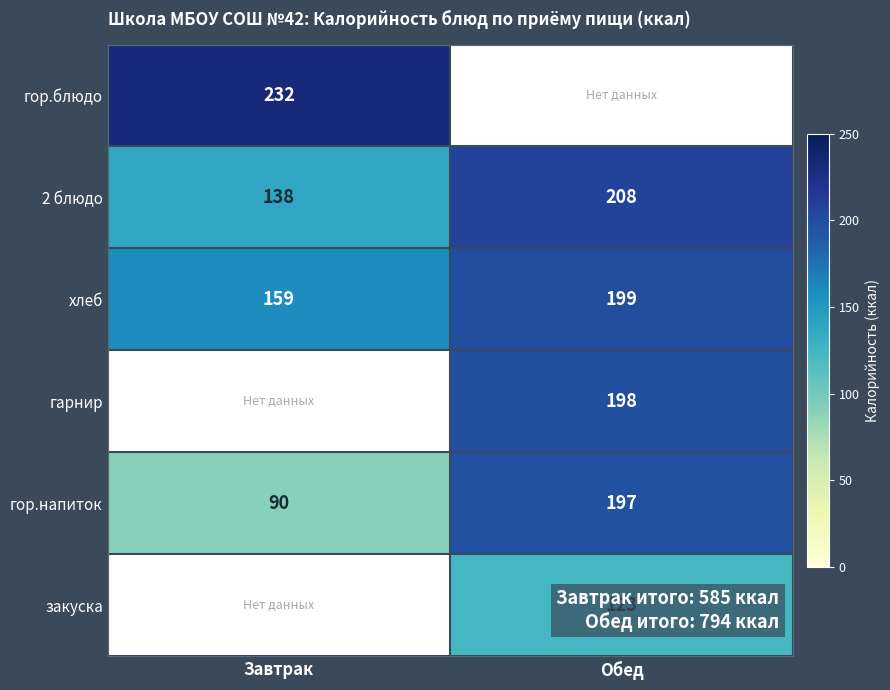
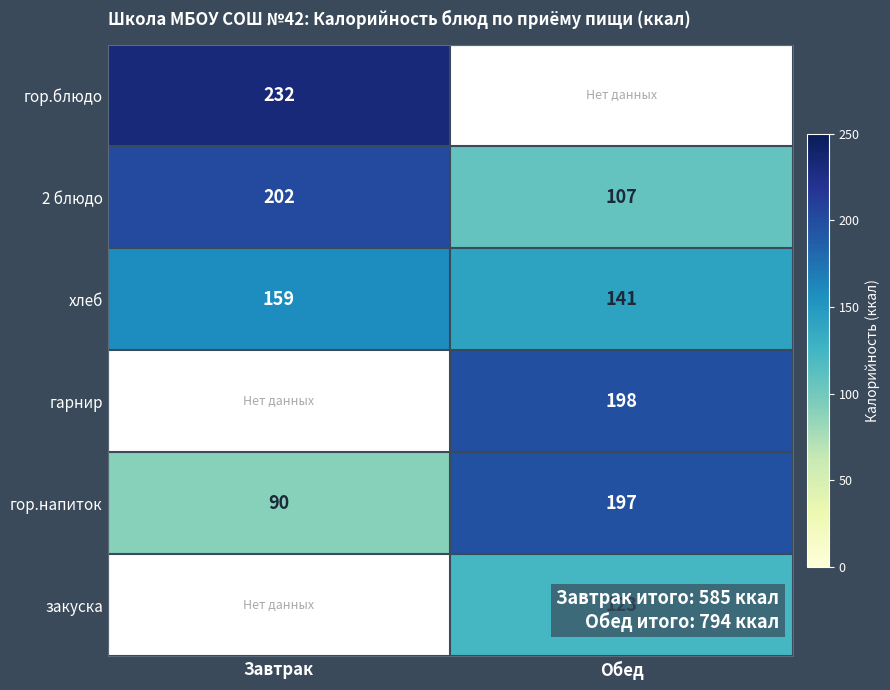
  {
    "гор.блюдо": {
      "Завтрак": 232
    },
    "2 блюдо": {
-     "Завтрак": 138,
-     "Обед": 208
+     "Завтрак": 202,
+     "Обед": 107
    },
    "хлеб": {
      "Завтрак": 159,
-     "Обед": 199
+     "Обед": 141
    },
    "гарнир": {
      "Обед": 198
    },
    "гор.напиток": {
      "Завтрак": 90,
      "Обед": 197
    }
  }
